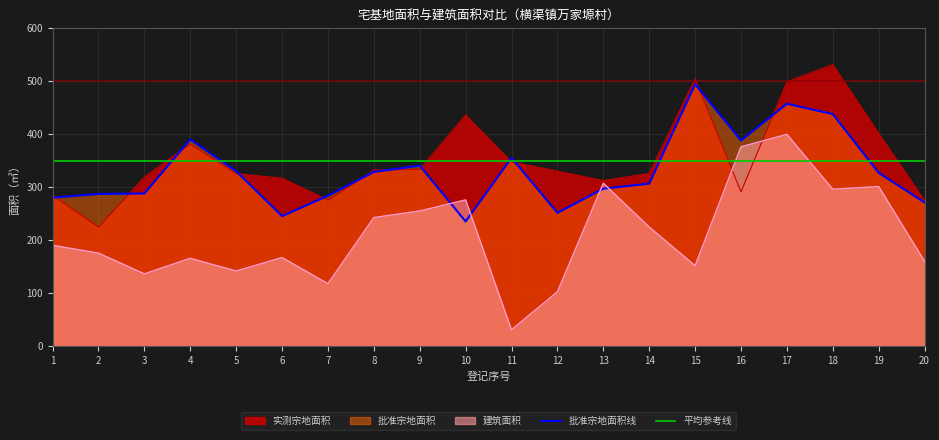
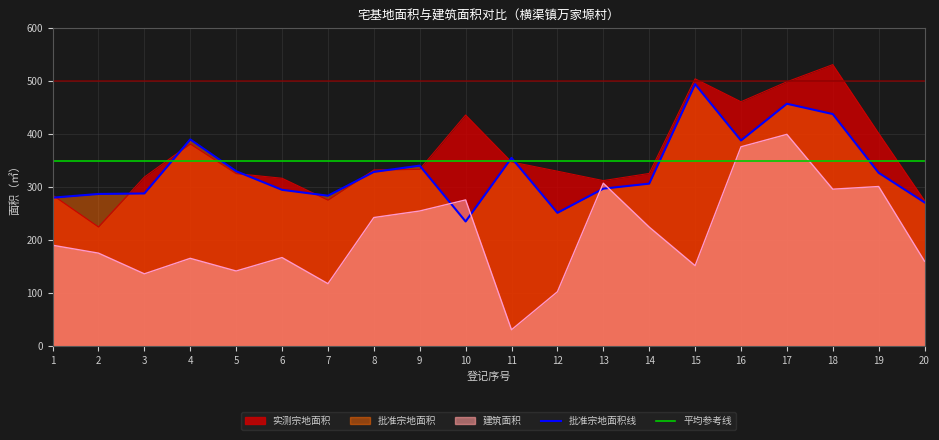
  {
    "实测宗地面积": {
      "1": 280,
      "2": 220,
      "3": 320,
      "4": 380,
      "6": 320,
      "7": 280,
      "9": 330,
      "10": 440,
      "11": 350,
      "12": 330,
      "13": 310,
      "14": 330,
      "15": 500,
-     "16": 290,
+     "16": 460,
      "17": 500,
      "18": 530,
      "19": 400
    },
    "批准宗地面积": {
      "1": 280,
      "2": 290,
      "3": 290,
      "4": 390,
-     "6": 250,
+     "6": 290,
      "7": 280,
      "9": 340,
      "10": 240,
      "11": 360,
      "12": 250,
      "13": 300,
      "14": 310,
      "15": 490,
      "16": 390,
      "17": 460,
      "18": 440,
      "19": 330
    },
    "建筑面积": {
      "1": 190,
      "2": 180,
      "3": 140,
      "4": 170,
      "5": 140,
      "6": 170,
      "7": 120,
      "8": 240,
      "9": 250,
      "10": 280,
      "11": 30,
      "12": 100,
      "13": 310,
      "14": 220,
      "15": 150,
      "16": 380,
      "17": 400,
      "18": 300,
      "19": 300,
      "20": 160
    }
  }
